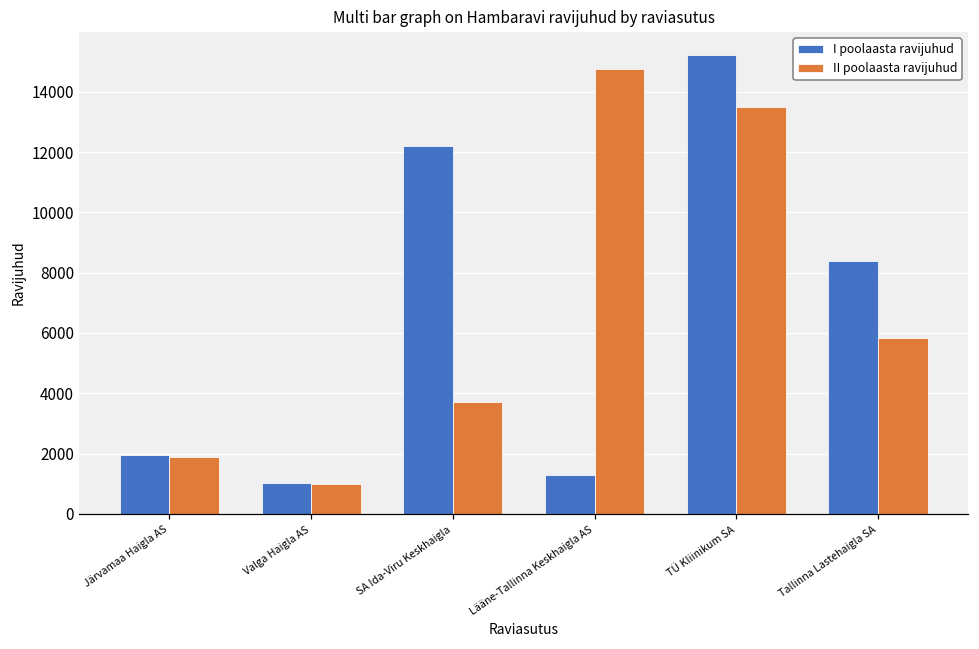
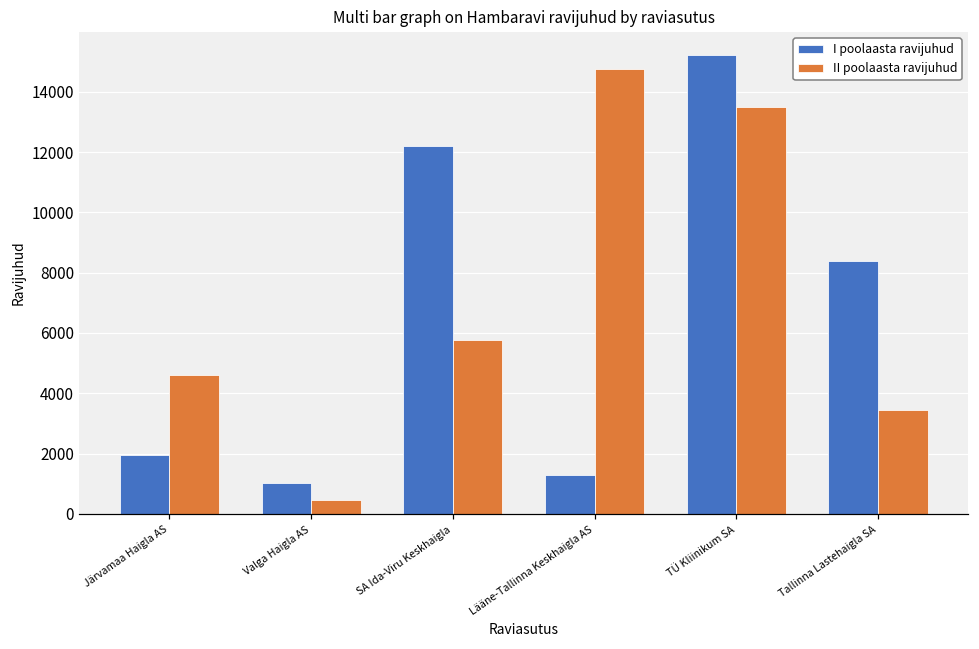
  {
    "I poolaasta ravijuhud": {
      "Järvamaa Haigla AS": 2000,
      "Valga Haigla AS": 1000,
      "SA Ida-Viru Keskhaigla": 12200,
      "Lääne-Tallinna Keskhaigla AS": 1300,
      "TÜ Kliinikum SA": 15200,
      "Tallinna Lastehaigla SA": 8400
    },
    "II poolaasta ravijuhud": {
-     "Järvamaa Haigla AS": 1900,
-     "Valga Haigla AS": 1000,
-     "SA Ida-Viru Keskhaigla": 3700,
+     "Järvamaa Haigla AS": 4600,
+     "Valga Haigla AS": 500,
+     "SA Ida-Viru Keskhaigla": 5800,
      "Lääne-Tallinna Keskhaigla AS": 14800,
      "TÜ Kliinikum SA": 13500,
-     "Tallinna Lastehaigla SA": 5800
+     "Tallinna Lastehaigla SA": 3400
    }
  }
